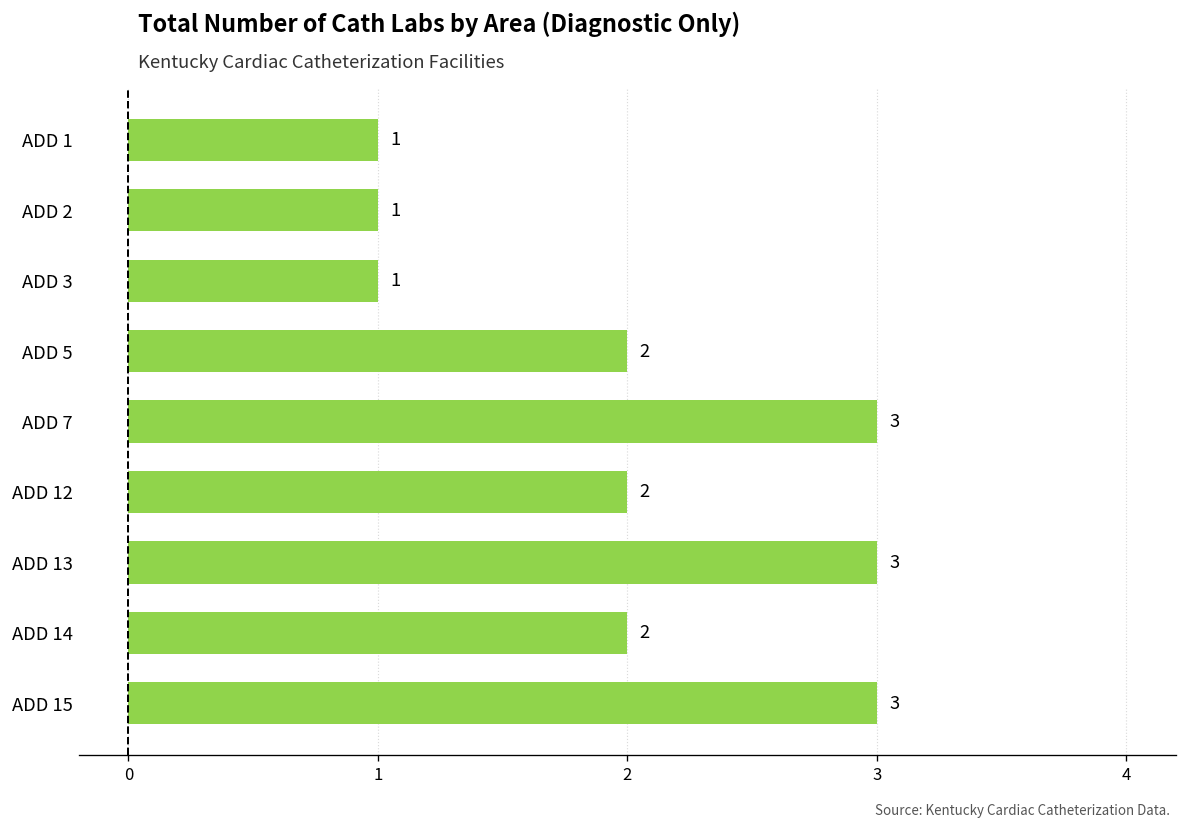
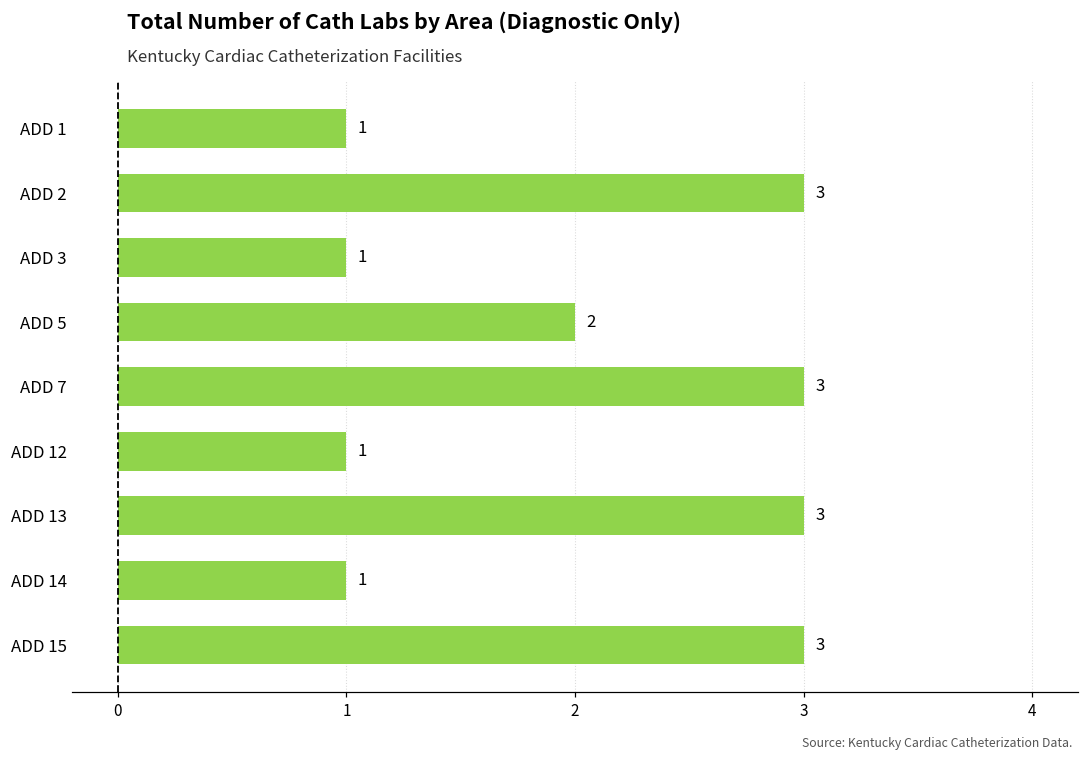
  {
    "ADD 1": 1,
-   "ADD 2": 1,
+   "ADD 2": 3,
    "ADD 3": 1,
    "ADD 5": 2,
    "ADD 7": 3,
-   "ADD 12": 2,
+   "ADD 12": 1,
    "ADD 13": 3,
-   "ADD 14": 2,
+   "ADD 14": 1,
    "ADD 15": 3
  }
